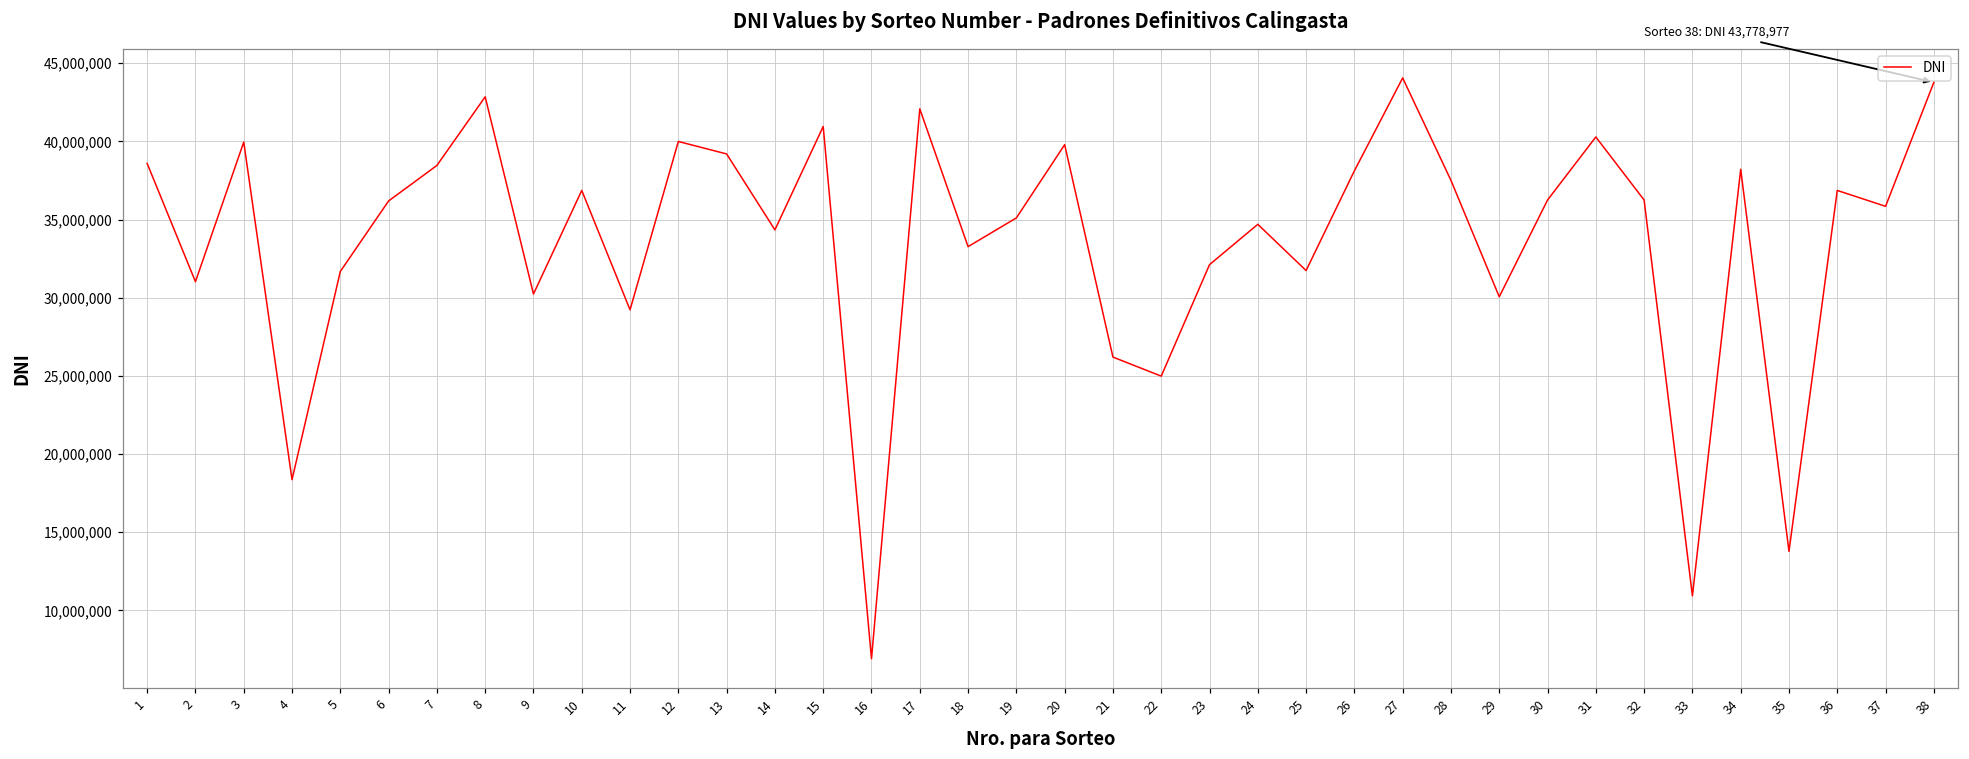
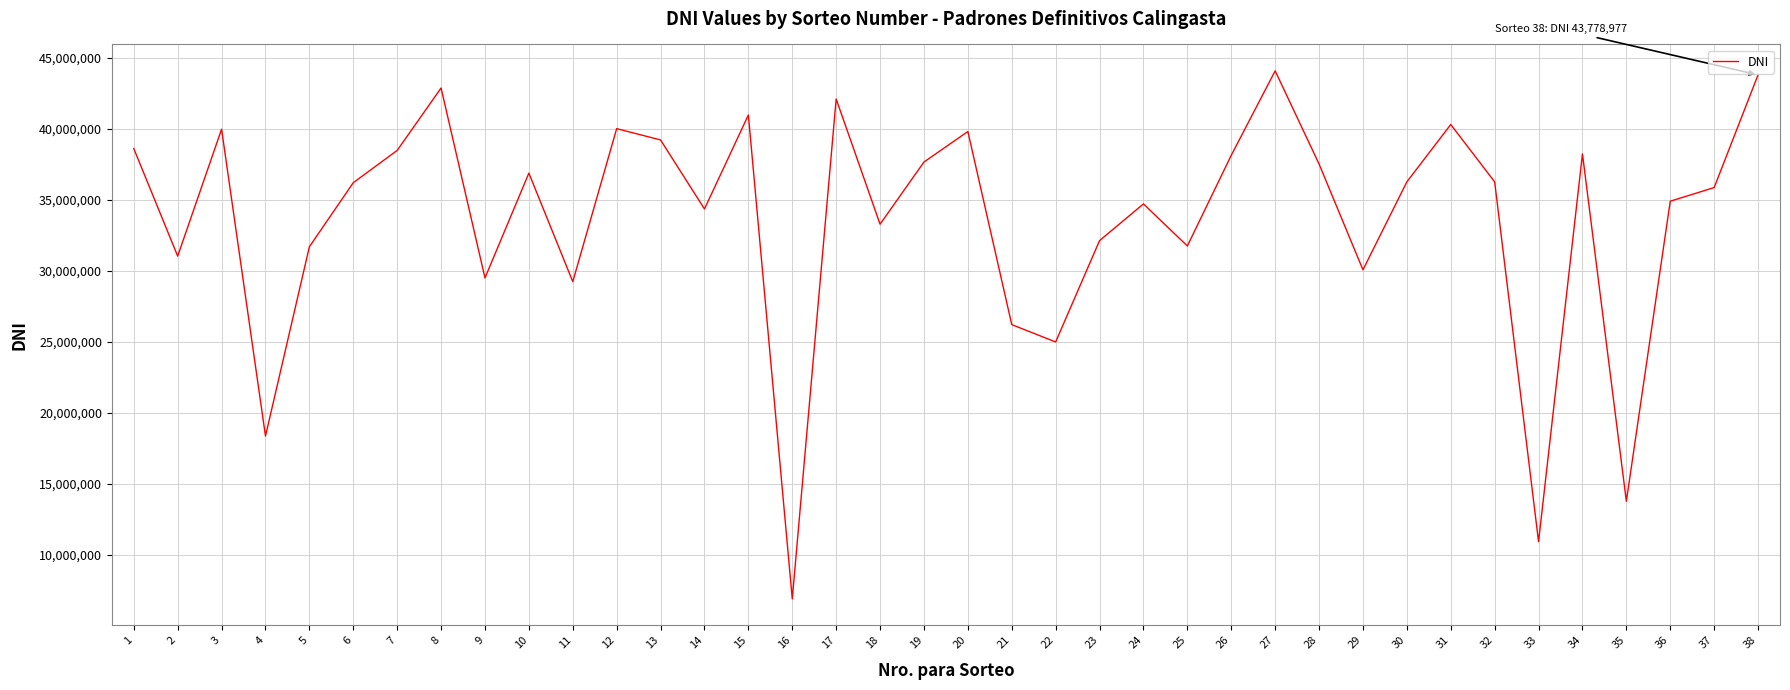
  {
    "1": "38,600,000",
    "2": "31,000,000",
    "3": "40,000,000",
    "4": "18,400,000",
    "5": "31,700,000",
    "6": "36,200,000",
    "7": "38,500,000",
    "8": "42,900,000",
-   "9": "30,200,000",
+   "9": "29,500,000",
    "10": "36,900,000",
    "11": "29,200,000",
    "12": "40,000,000",
    "13": "39,200,000",
    "14": "34,300,000",
    "15": "41,000,000",
    "16": "6,900,000",
    "17": "42,100,000",
    "18": "33,300,000",
-   "19": "35,100,000",
+   "19": "37,600,000",
    "20": "39,800,000",
    "21": "26,200,000",
    "22": "25,000,000",
    "23": "32,100,000",
    "24": "34,700,000",
    "25": "31,700,000",
    "26": "38,100,000",
    "27": "44,100,000",
    "28": "37,500,000",
    "29": "30,100,000",
    "30": "36,300,000",
    "31": "40,300,000",
    "32": "36,300,000",
    "33": "10,900,000",
    "34": "38,200,000",
    "35": "13,800,000",
-   "36": "36,900,000",
+   "36": "34,900,000",
    "37": "35,800,000"
  }
